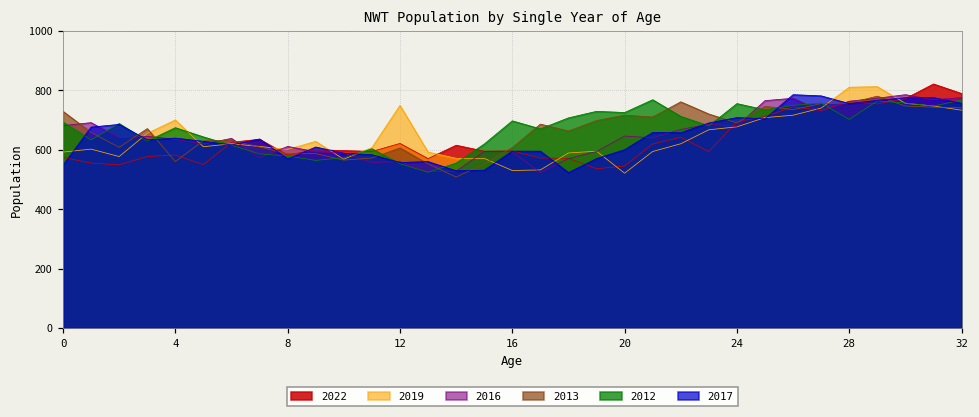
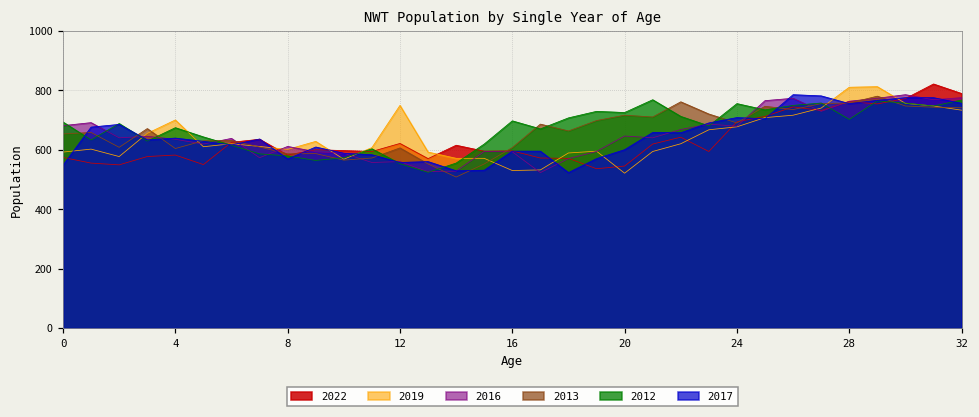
  {
    "2022": {
      "0": 570,
      "4": 580,
      "12": 620,
      "20": 550,
      "32": 790
    },
    "2019": {
      "0": 590,
      "4": 700,
      "8": 600,
      "12": 750,
      "16": 530,
      "20": 520,
      "28": 810
    },
    "2016": {
      "0": 680,
      "8": 610,
      "20": 650
    },
    "2013": {
-     "0": 730,
-     "4": 560,
+     "0": 650,
+     "4": 600,
      "12": 610,
      "16": 610
    },
    "2012": {
      "0": 690,
      "4": 670,
      "16": 700,
      "24": 760,
      "28": 700
    },
    "2017": {
      "0": 550,
      "8": 570,
      "20": 600,
      "24": 710,
      "32": 760
    }
  }
